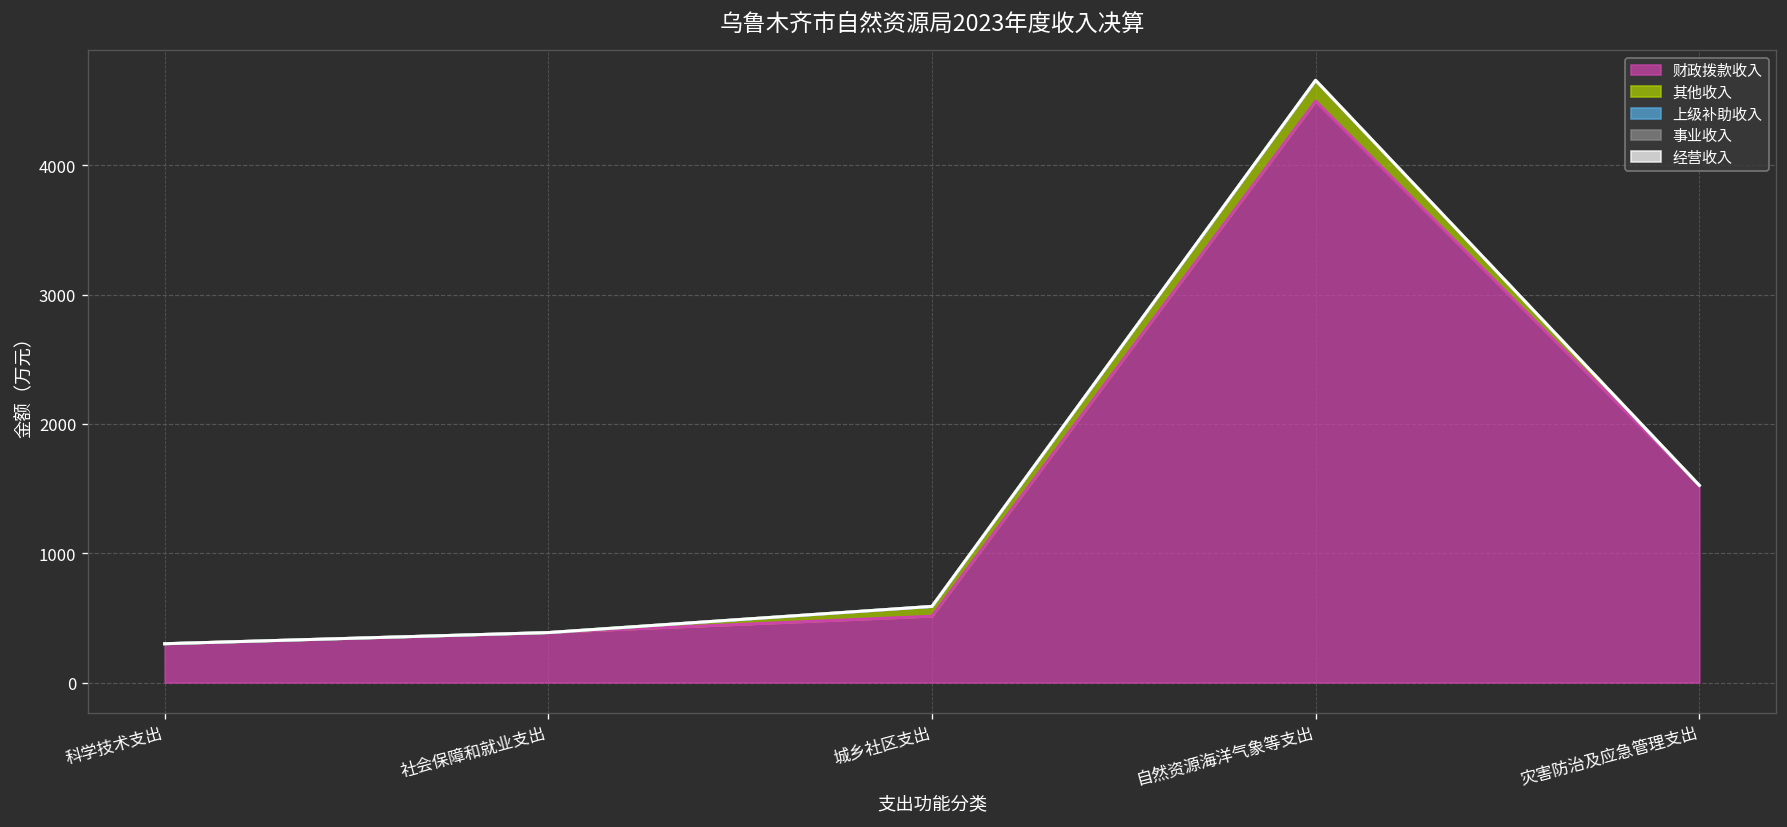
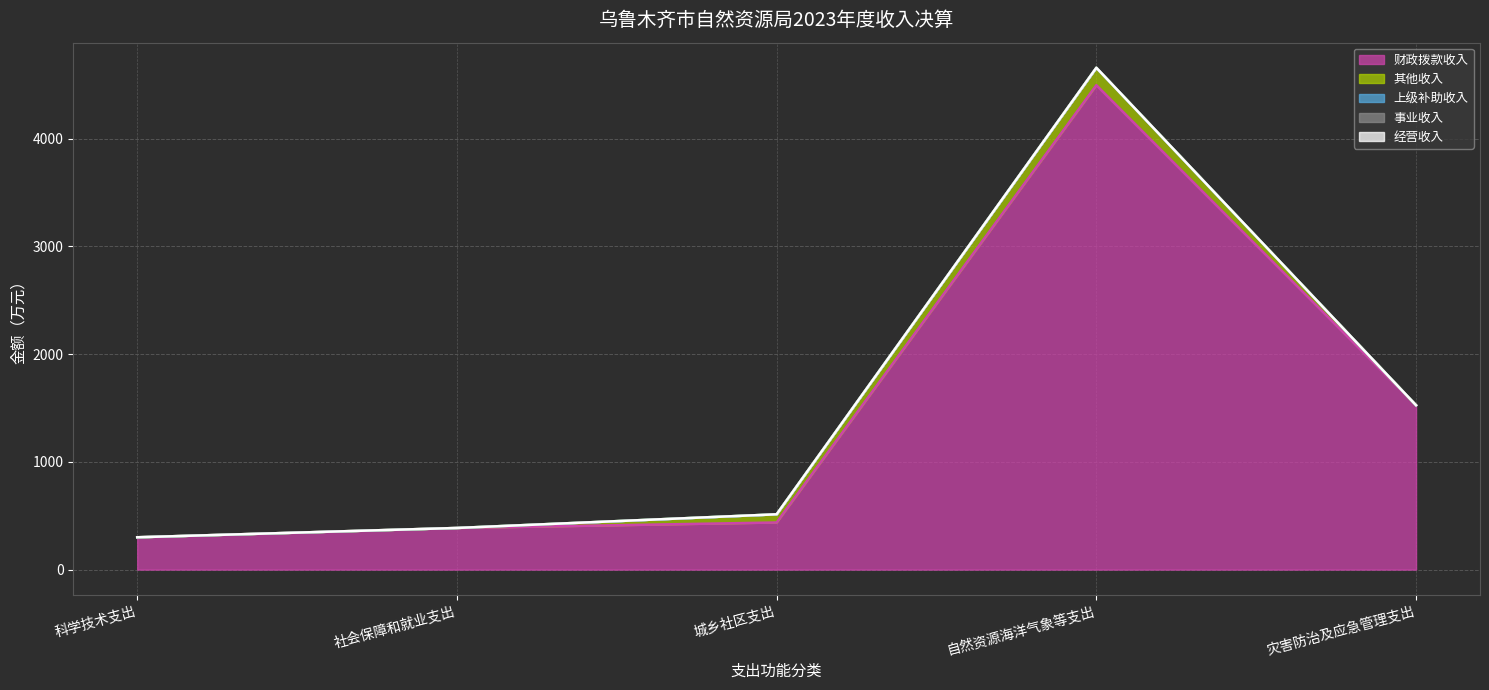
  {
    "财政拨款收入": {
-     "城乡社区支出": 510,
+     "城乡社区支出": 440,
      "自然资源海洋气象等支出": 4500
    }
  }
